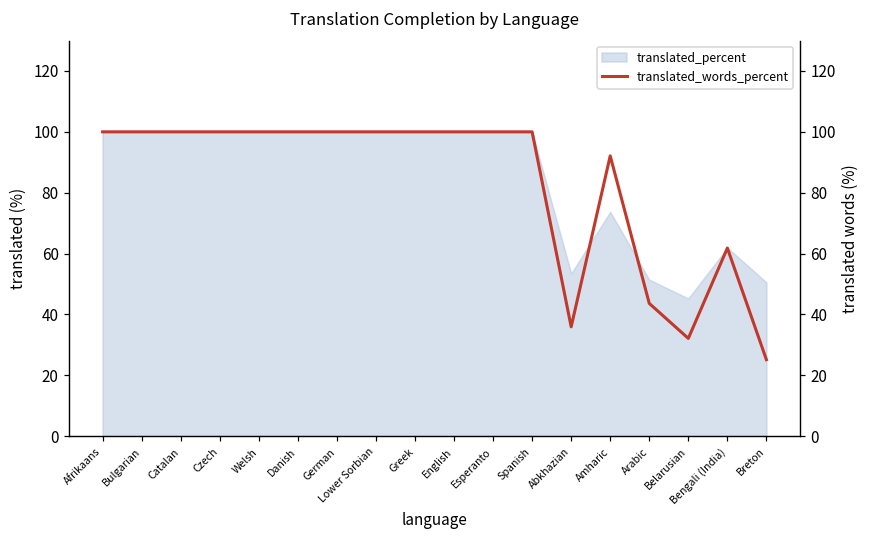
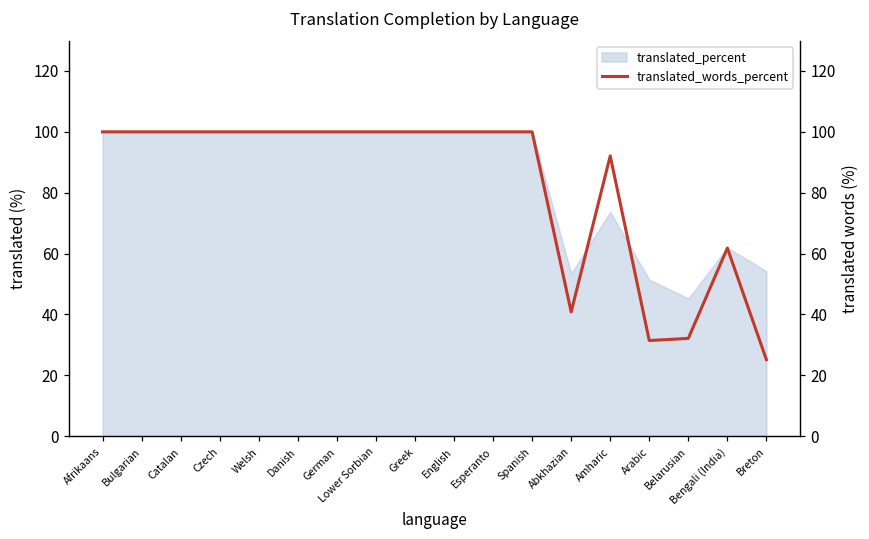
  {
    "translated_percent": {
      "Afrikaans": 100,
      "Bulgarian": 100,
      "Catalan": 100,
      "Czech": 100,
      "Welsh": 100,
      "Danish": 100,
      "German": 100,
      "Lower Sorbian": 100,
      "Greek": 100,
      "English": 100,
      "Esperanto": 100,
      "Spanish": 100,
      "Abkhazian": 53,
      "Amharic": 74,
      "Arabic": 51,
      "Belarusian": 45,
      "Bengali (India)": 62,
-     "Breton": 51
+     "Breton": 54
    },
    "translated_words_percent": {
      "Afrikaans": 100,
      "Bulgarian": 100,
      "Catalan": 100,
      "Czech": 100,
      "Welsh": 100,
      "Danish": 100,
      "German": 100,
      "Lower Sorbian": 100,
      "Greek": 100,
      "English": 100,
      "Esperanto": 100,
      "Spanish": 100,
-     "Abkhazian": 36,
+     "Abkhazian": 41,
      "Amharic": 92,
-     "Arabic": 44,
+     "Arabic": 31,
      "Belarusian": 32,
      "Bengali (India)": 62,
      "Breton": 25
    }
  }
